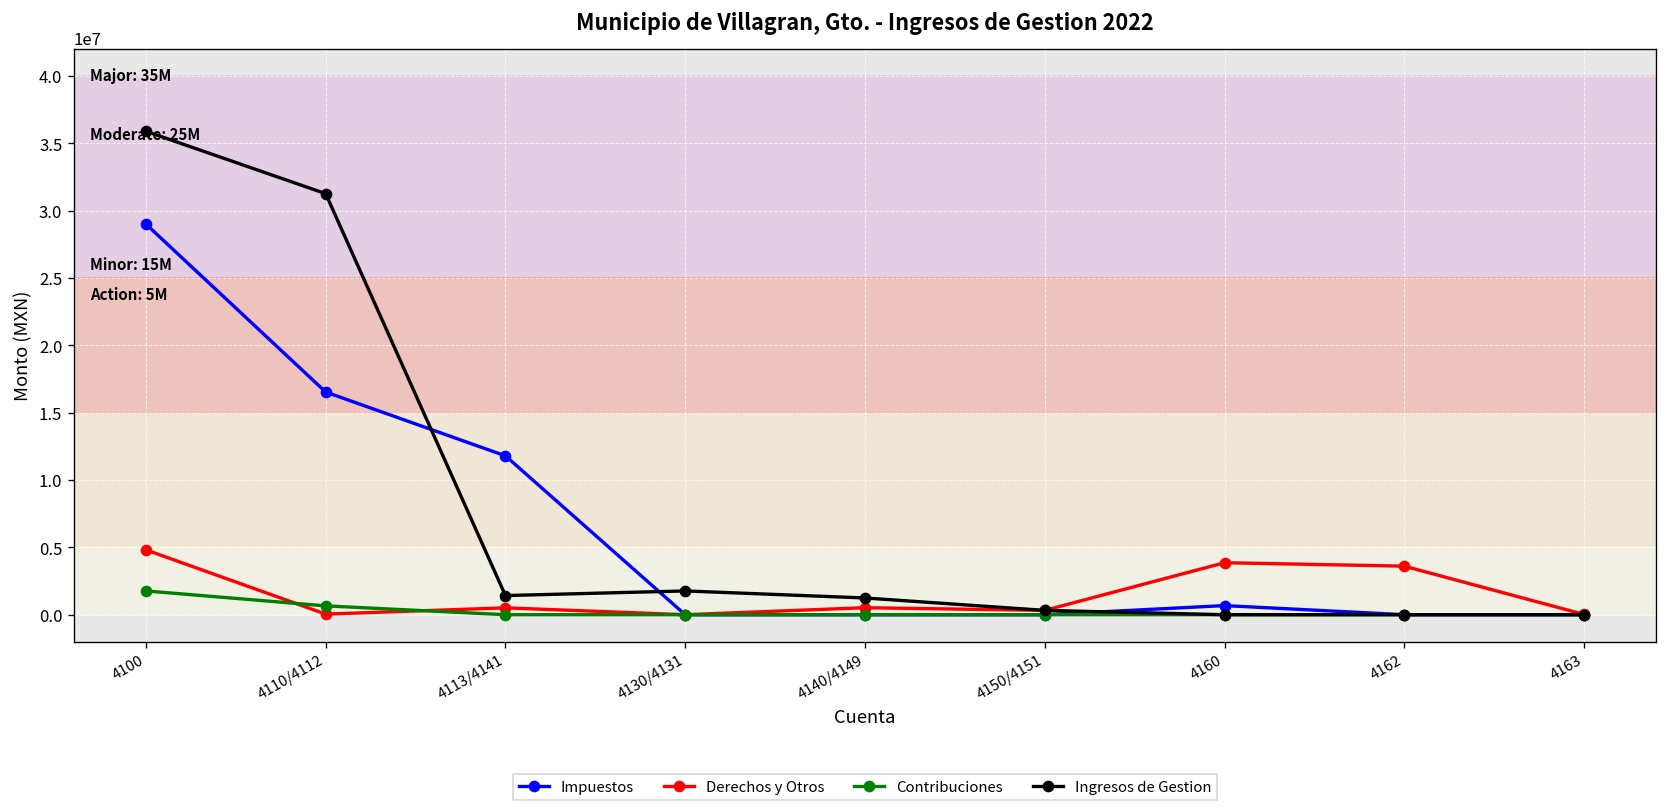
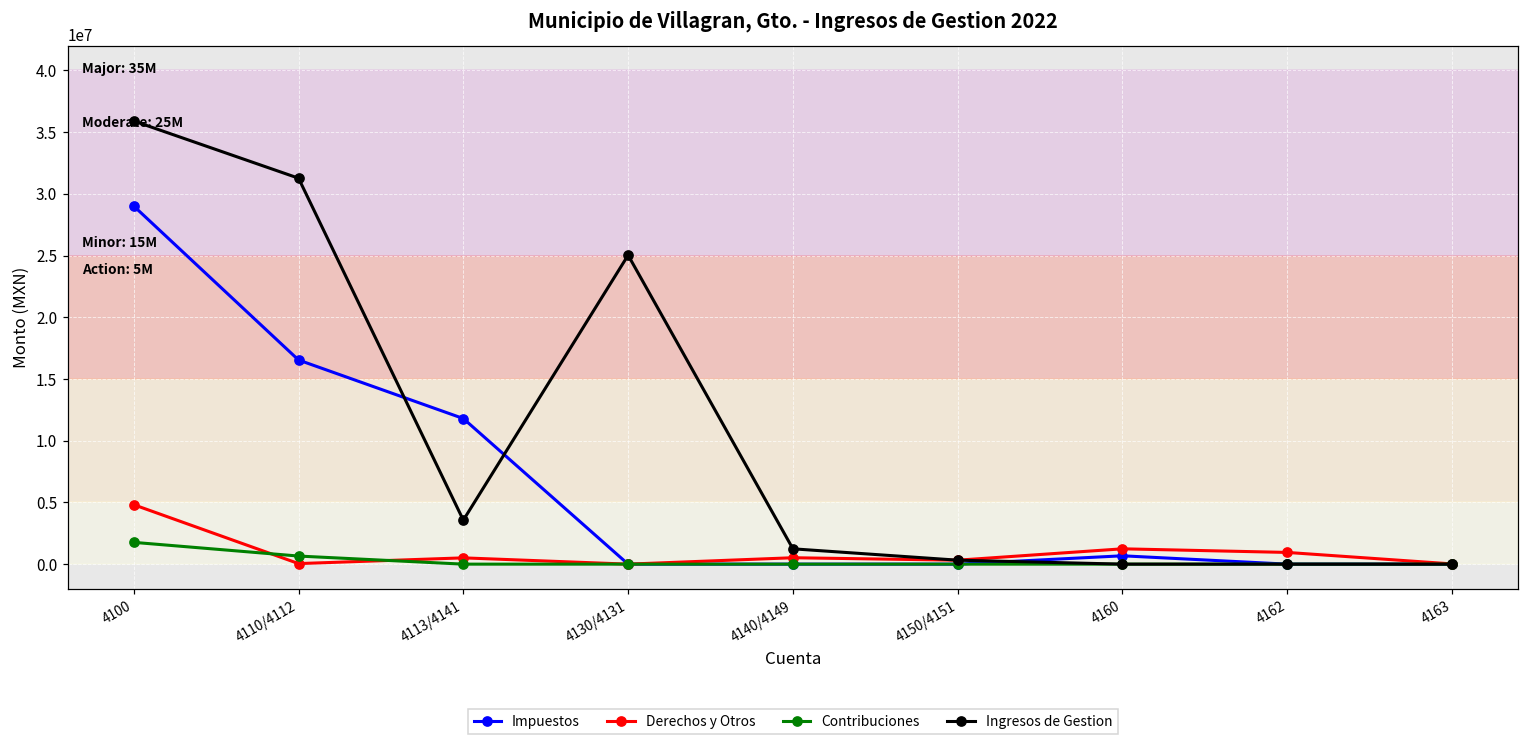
  {
    "Impuestos": {
      "4100": 29000000,
      "4110/4112": 16500000,
      "4113/4141": 11800000,
      "4160": 700000
    },
    "Derechos y Otros": {
      "4100": 4800000,
      "4110/4112": 0,
      "4113/4141": 500000,
      "4140/4149": 500000,
-     "4160": 3900000,
-     "4162": 3600000
+     "4160": 1200000,
+     "4162": 900000
    },
    "Contribuciones": {
      "4100": 1800000,
      "4110/4112": 700000,
      "4113/4141": 0
    },
    "Ingresos de Gestion": {
      "4110/4112": 31300000,
-     "4113/4141": 1400000,
-     "4130/4131": 1800000,
+     "4113/4141": 3600000,
+     "4130/4131": 25000000,
      "4140/4149": 1200000
    }
  }
